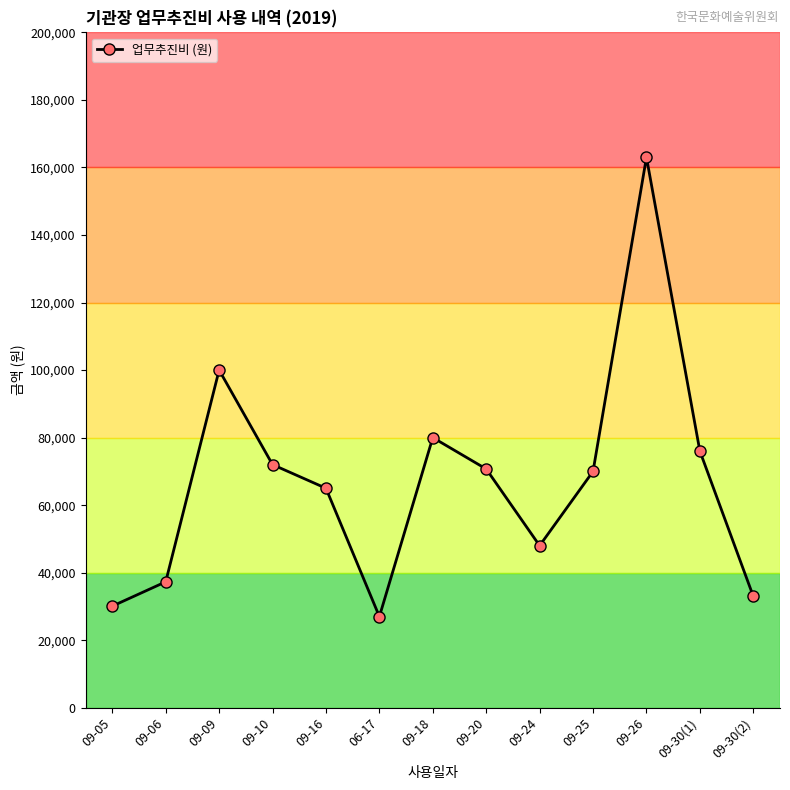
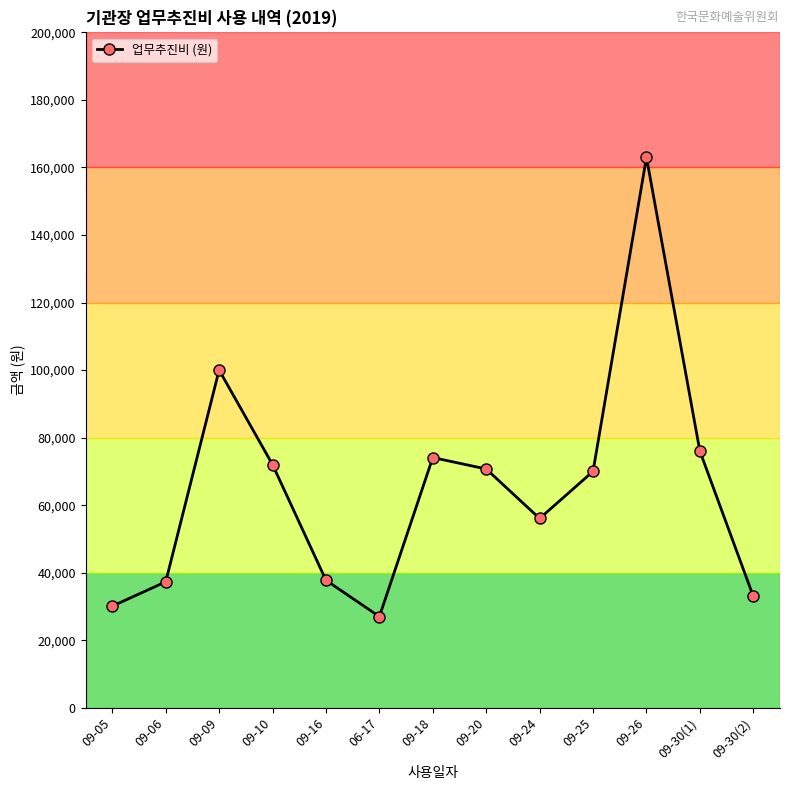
  {
    "09-05": "30,000",
    "09-06": "37,000",
    "09-09": "100,000",
    "09-10": "72,000",
-   "09-16": "65,000",
+   "09-16": "38,000",
    "06-17": "27,000",
-   "09-18": "80,000",
+   "09-18": "74,000",
    "09-20": "71,000",
-   "09-24": "48,000",
+   "09-24": "56,000",
    "09-25": "70,000",
    "09-26": "163,000",
    "09-30(1)": "76,000",
    "09-30(2)": "33,000"
  }
